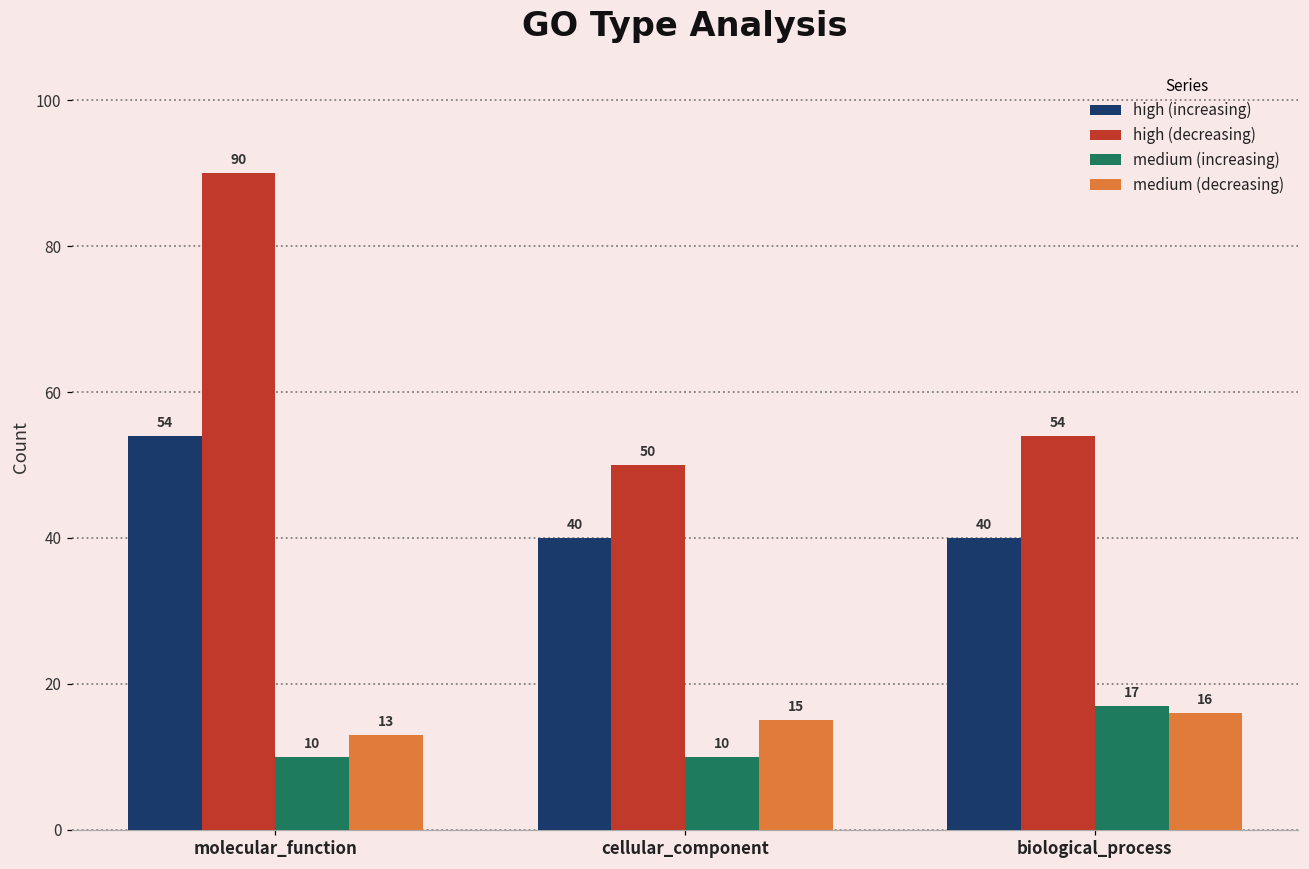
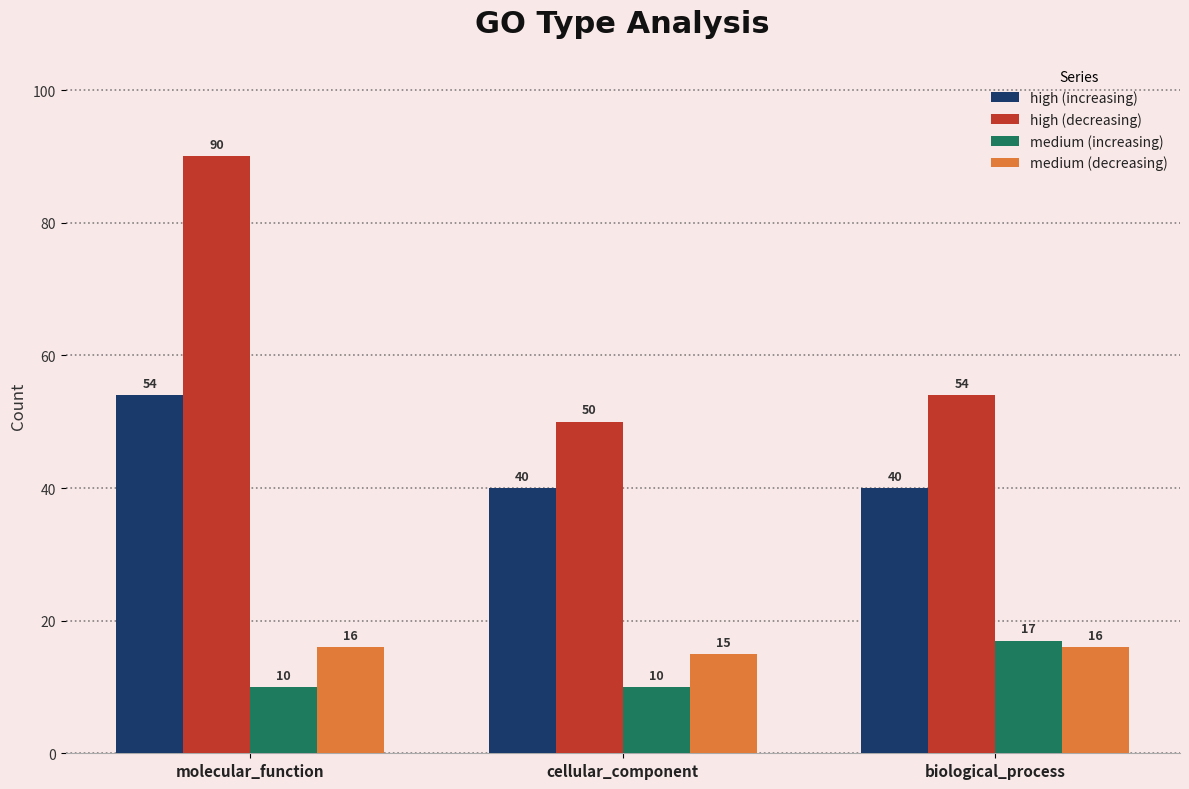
  {
    "high (increasing)": {
      "molecular_function": 54,
      "cellular_component": 40,
      "biological_process": 40
    },
    "high (decreasing)": {
      "molecular_function": 90,
      "cellular_component": 50,
      "biological_process": 54
    },
    "medium (increasing)": {
      "molecular_function": 10,
      "cellular_component": 10,
      "biological_process": 17
    },
    "medium (decreasing)": {
-     "molecular_function": 13,
+     "molecular_function": 16,
      "cellular_component": 15,
      "biological_process": 16
    }
  }
